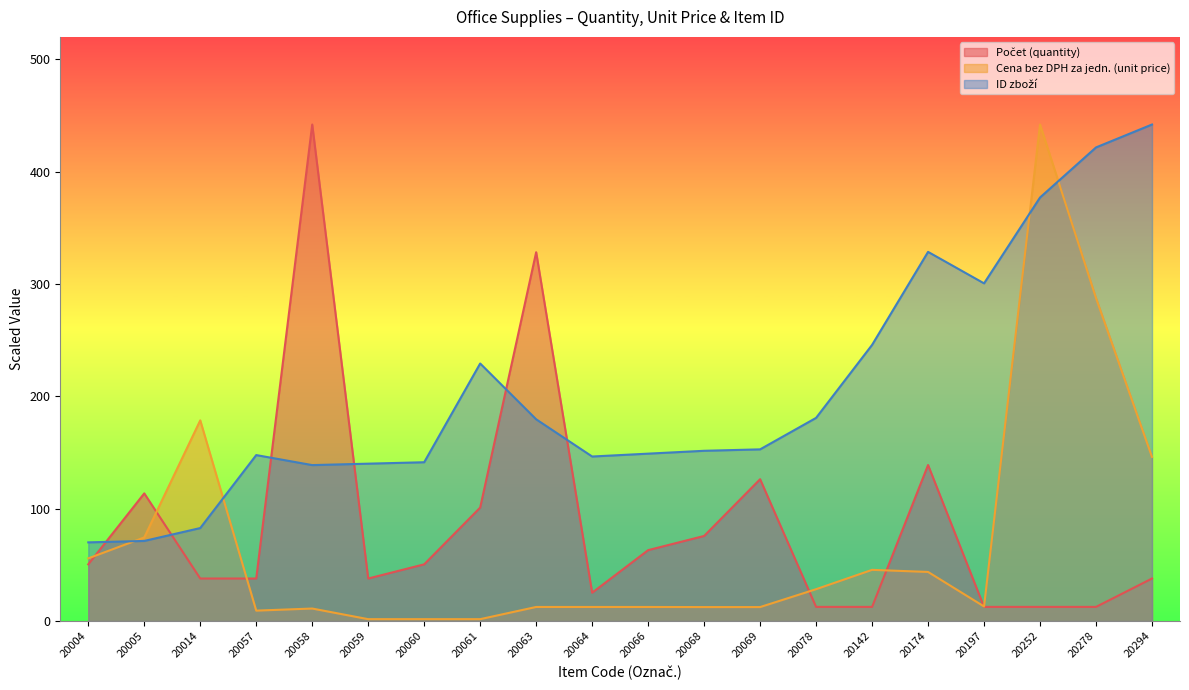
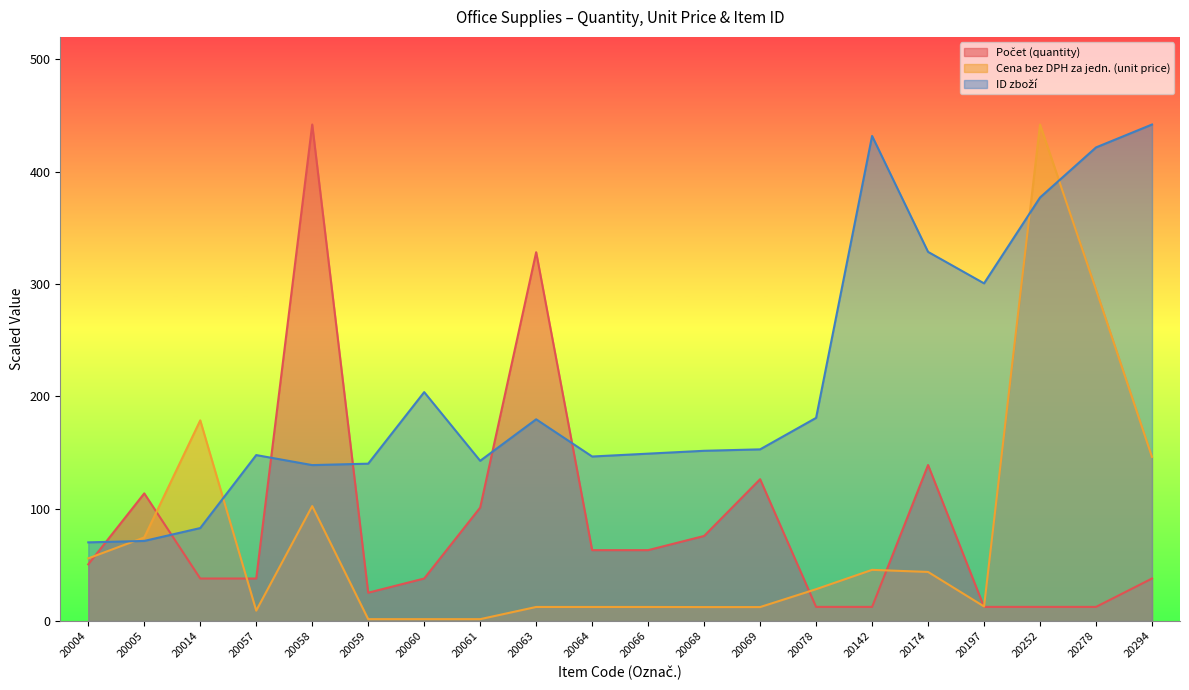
  {
    "Počet (quantity)": {
      "20004": 51,
      "20005": 114,
      "20014": 38,
      "20057": 38,
      "20058": 442,
-     "20059": 38,
-     "20060": 51,
+     "20059": 25,
+     "20060": 38,
      "20061": 101,
      "20063": 328,
-     "20064": 25,
+     "20064": 63,
      "20066": 63,
      "20068": 76,
      "20069": 126,
      "20078": 13,
      "20142": 13,
      "20174": 139,
      "20252": 13,
      "20278": 13,
      "20294": 38
    },
    "Cena bez DPH za jedn. (unit price)": {
      "20004": 56,
      "20005": 74,
      "20014": 179,
      "20057": 9,
-     "20058": 11,
+     "20058": 102,
      "20059": 2,
      "20060": 2,
      "20061": 2,
      "20063": 13,
      "20064": 13,
      "20066": 13,
      "20068": 12,
      "20069": 12,
      "20078": 28,
      "20142": 46,
      "20174": 44,
      "20252": 442,
-     "20278": 288,
+     "20278": 295,
      "20294": 146
    },
    "ID zboží": {
      "20004": 70,
      "20005": 71,
      "20014": 83,
      "20057": 148,
      "20058": 139,
      "20059": 140,
-     "20060": 141,
-     "20061": 229,
+     "20060": 204,
+     "20061": 143,
      "20063": 180,
      "20064": 146,
      "20066": 149,
      "20068": 152,
      "20069": 153,
      "20078": 181,
-     "20142": 246,
+     "20142": 432,
      "20174": 329,
      "20197": 301,
      "20252": 377,
      "20278": 422,
      "20294": 442
    }
  }
